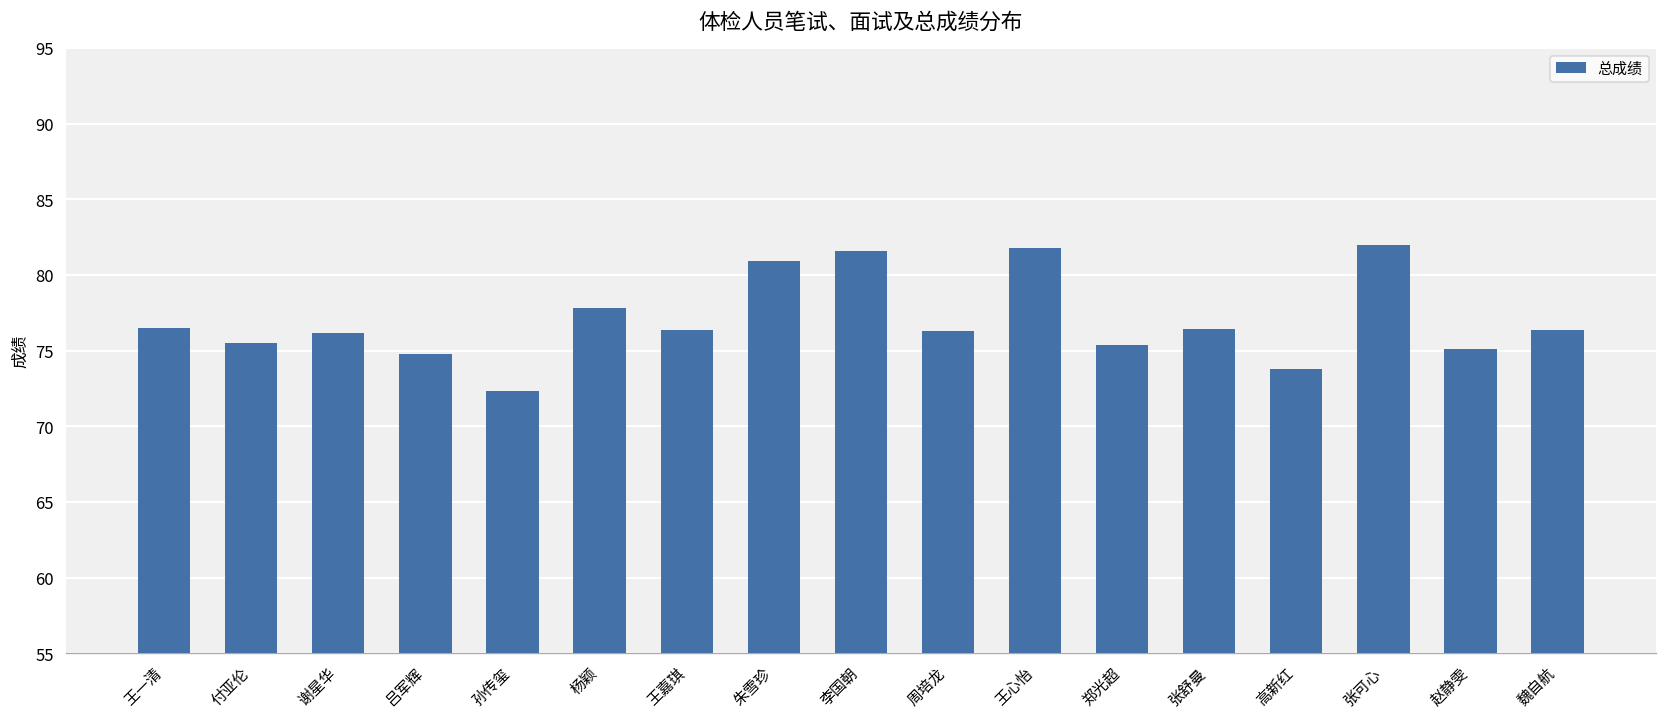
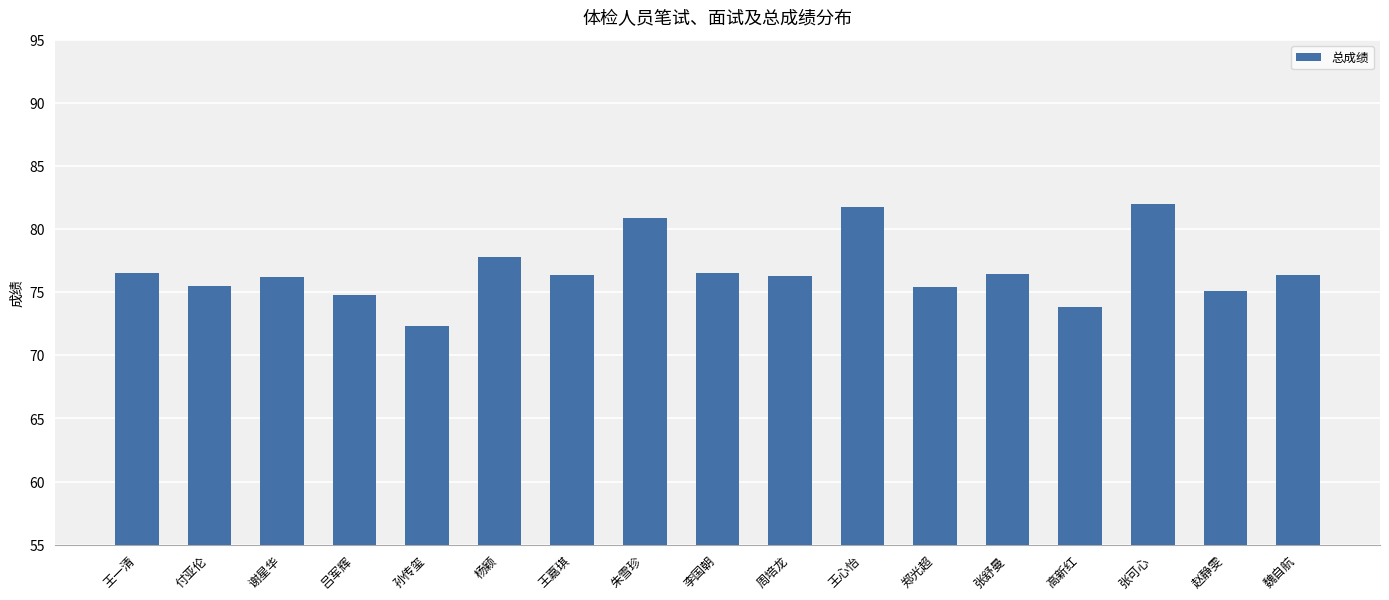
  {
    "王一清": 76.5,
    "付亚伦": 75.5,
    "谢星华": 76.2,
    "吕军辉": 74.8,
    "孙传玺": 72.4,
    "杨颖": 77.8,
    "王嘉琪": 76.4,
    "朱雪珍": 80.9,
-   "李国朝": 81.6,
+   "李国朝": 76.6,
    "周培龙": 76.3,
    "王心怡": 81.8,
    "郑光超": 75.4,
    "张舒曼": 76.4,
    "高新红": 73.8,
    "张可心": 82.0,
    "赵静雯": 75.1,
    "魏自航": 76.4
  }
